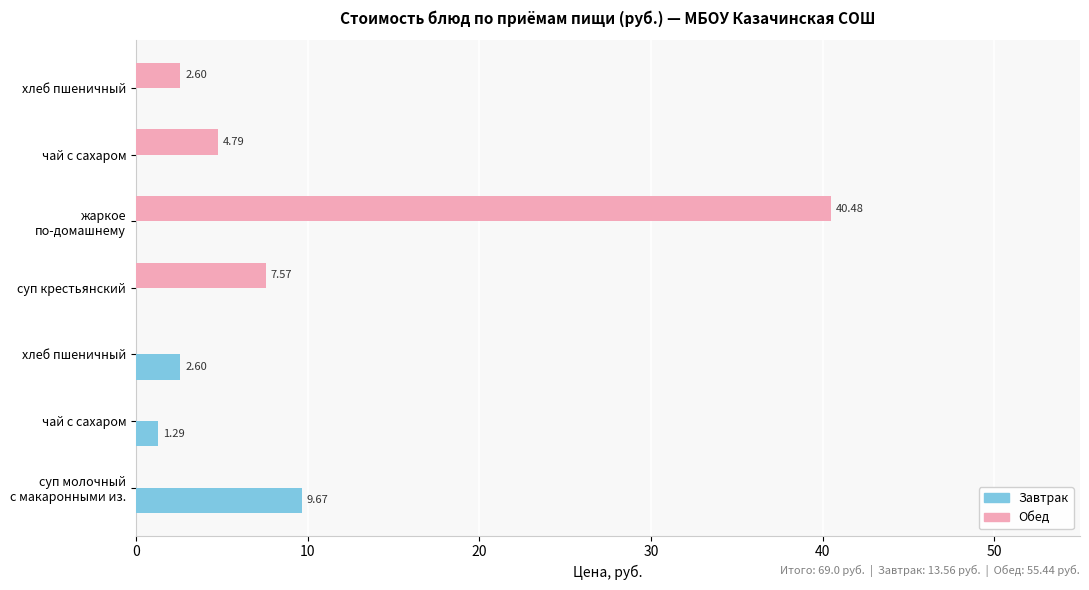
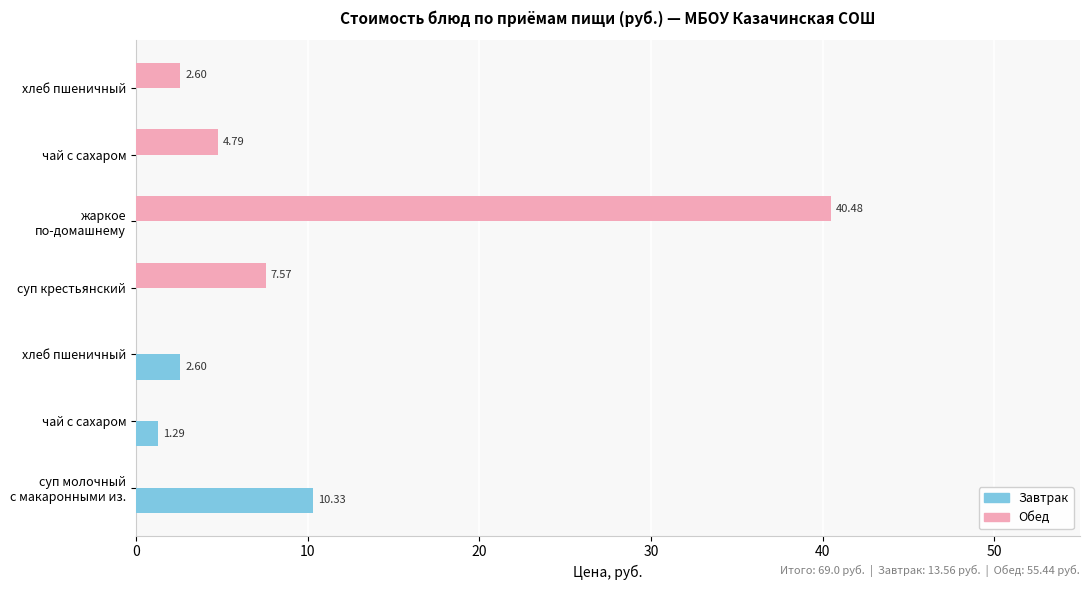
  {
    "Завтрак": {
-     "суп молочный с макаронными из.": 9.67
+     "суп молочный с макаронными из.": 10.33
    },
    "Обед": {
      "жаркое по-домашнему": 40.48,
      "суп крестьянский": 7.57
    }
  }
